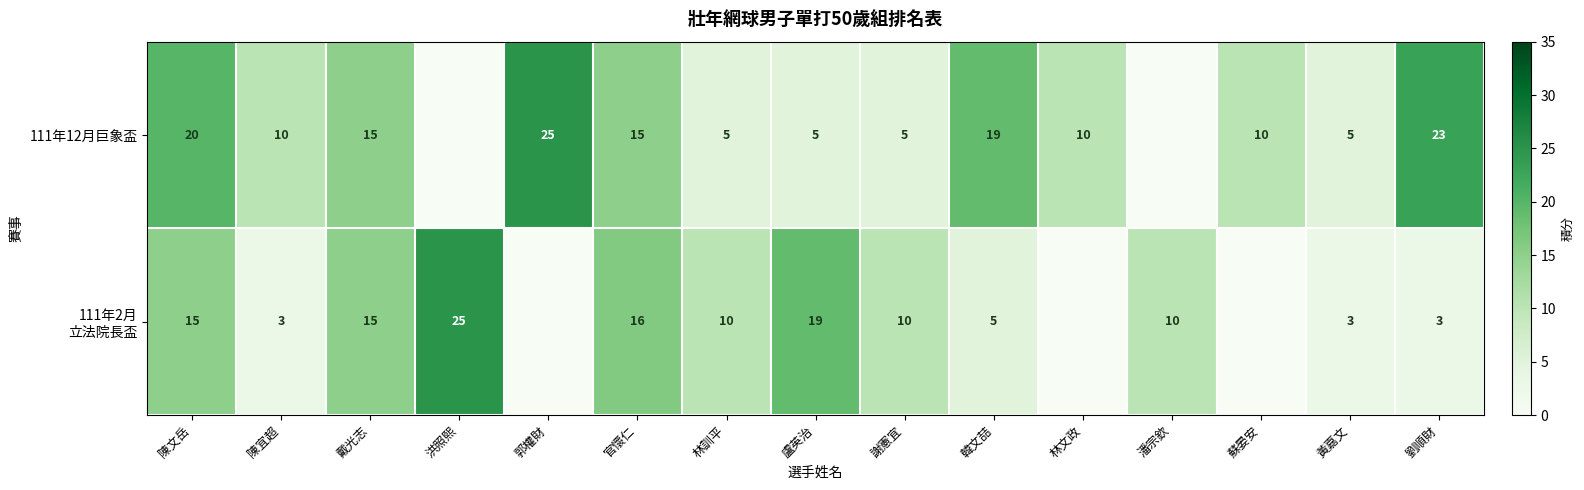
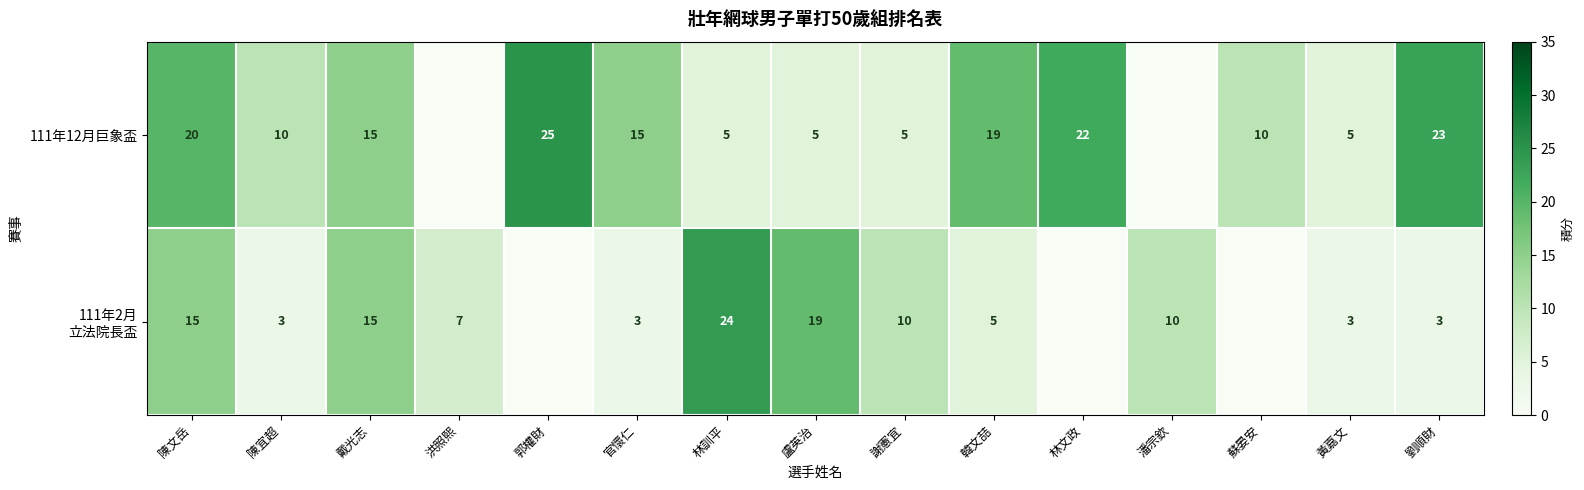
  {
    "111年12月巨象盃": {
      "陳文岳": 20,
      "陳宜超": 10,
      "戴光志": 15,
      "郭權財": 25,
      "官懷仁": 15,
      "林訓平": 5,
      "盧英治": 5,
      "謝憲宜": 5,
      "韓文喆": 19,
-     "林文政": 10,
+     "林文政": 22,
      "蘇晏安": 10,
      "黃嘉文": 5,
      "劉順財": 23
    },
    "111年2月 立法院長盃": {
      "陳文岳": 15,
      "陳宜超": 3,
      "戴光志": 15,
-     "洪照熙": 25,
-     "官懷仁": 16,
-     "林訓平": 10,
+     "洪照熙": 7,
+     "官懷仁": 3,
+     "林訓平": 24,
      "盧英治": 19,
      "謝憲宜": 10,
      "韓文喆": 5,
      "潘宗欽": 10,
      "黃嘉文": 3,
      "劉順財": 3
    }
  }
